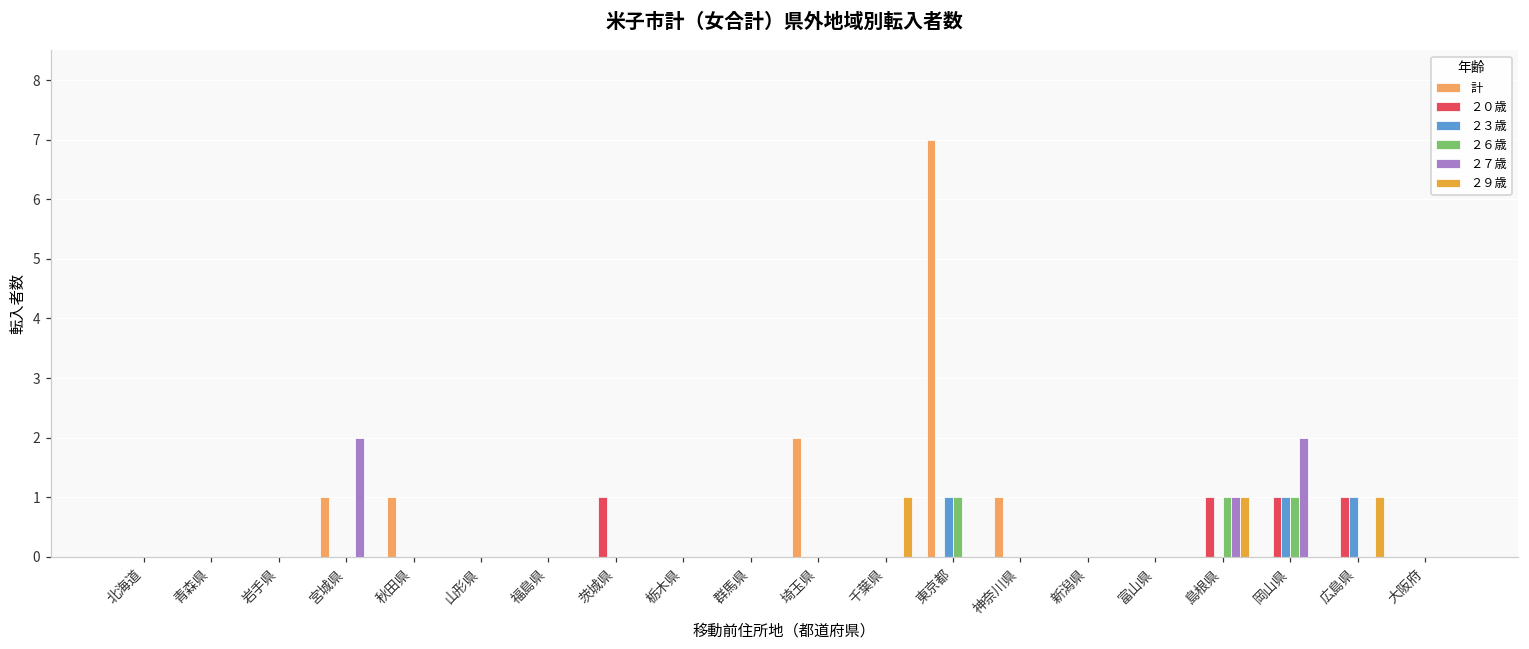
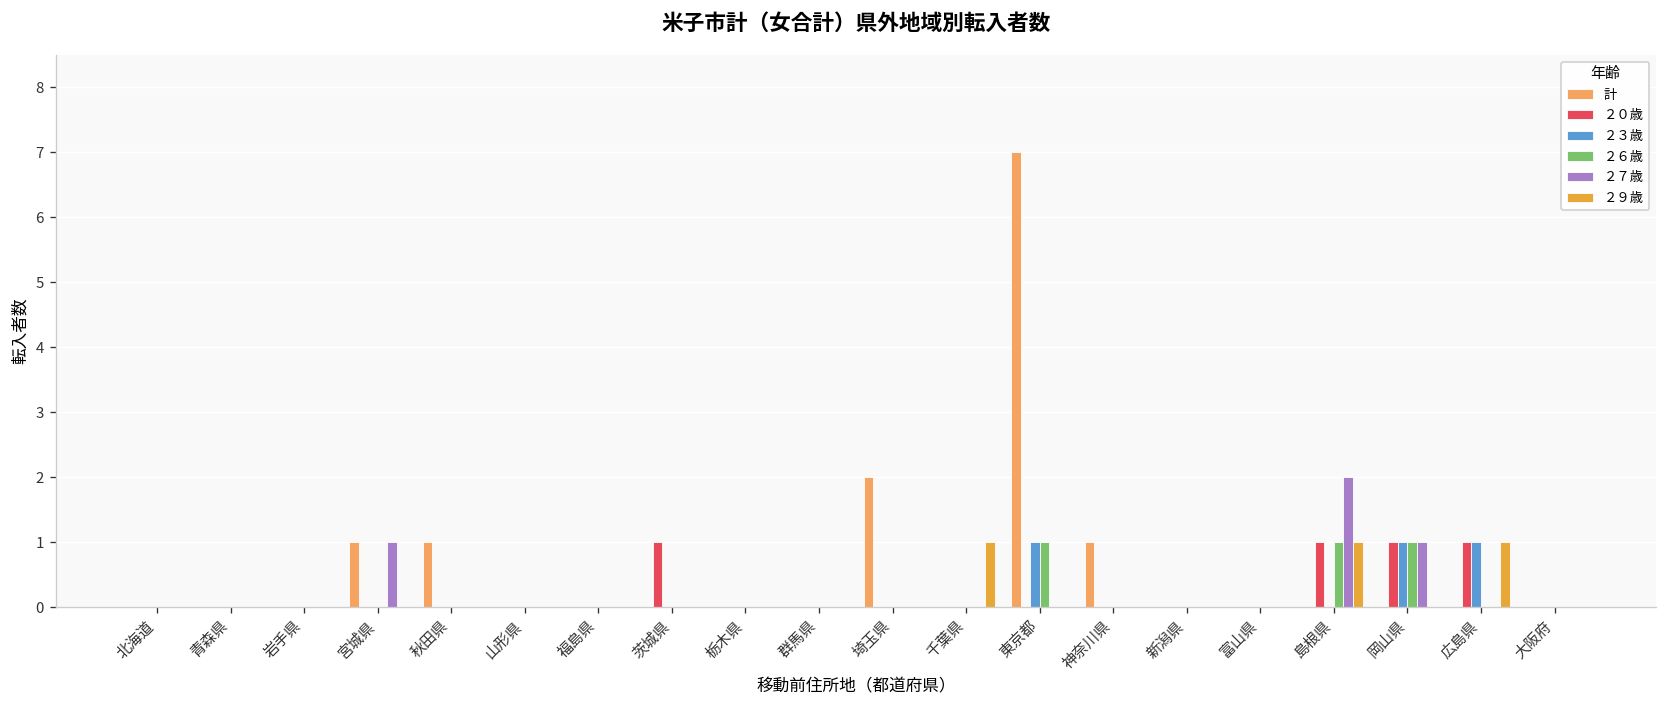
  {
    "２０歳": {
      "北海道": 0,
      "青森県": 0,
      "岩手県": 0,
      "宮城県": 0,
      "秋田県": 0,
      "山形県": 0,
      "福島県": 0,
      "茨城県": 1,
      "栃木県": 0,
      "群馬県": 0,
      "埼玉県": 0,
      "千葉県": 0,
      "東京都": 0,
      "神奈川県": 0,
      "新潟県": 0,
      "富山県": 0,
      "島根県": 1,
      "岡山県": 1,
      "広島県": 1,
      "大阪府": 0
    },
    "２３歳": {
      "北海道": 0,
      "青森県": 0,
      "岩手県": 0,
      "宮城県": 0,
      "秋田県": 0,
      "山形県": 0,
      "福島県": 0,
      "茨城県": 0,
      "栃木県": 0,
      "群馬県": 0,
      "埼玉県": 0,
      "千葉県": 0,
      "東京都": 1,
      "神奈川県": 0,
      "新潟県": 0,
      "富山県": 0,
      "島根県": 0,
      "岡山県": 1,
      "広島県": 1,
      "大阪府": 0
    },
    "２６歳": {
      "北海道": 0,
      "青森県": 0,
      "岩手県": 0,
      "宮城県": 0,
      "秋田県": 0,
      "山形県": 0,
      "福島県": 0,
      "茨城県": 0,
      "栃木県": 0,
      "群馬県": 0,
      "埼玉県": 0,
      "千葉県": 0,
      "東京都": 1,
      "神奈川県": 0,
      "新潟県": 0,
      "富山県": 0,
      "島根県": 1,
      "岡山県": 1,
      "広島県": 0,
      "大阪府": 0
    },
    "２７歳": {
      "北海道": 0,
      "青森県": 0,
      "岩手県": 0,
-     "宮城県": 2,
+     "宮城県": 1,
      "秋田県": 0,
      "山形県": 0,
      "福島県": 0,
      "茨城県": 0,
      "栃木県": 0,
      "群馬県": 0,
      "埼玉県": 0,
      "千葉県": 0,
      "東京都": 0,
      "神奈川県": 0,
      "新潟県": 0,
      "富山県": 0,
-     "島根県": 1,
-     "岡山県": 2,
+     "島根県": 2,
+     "岡山県": 1,
      "広島県": 0,
      "大阪府": 0
    }
  }
